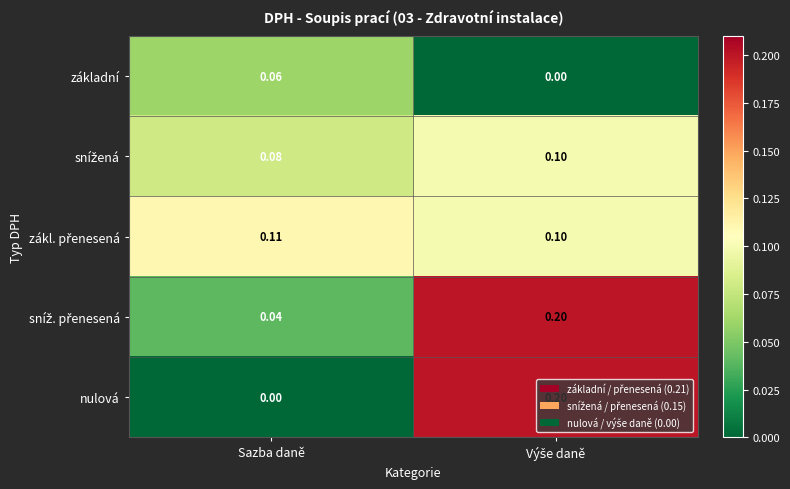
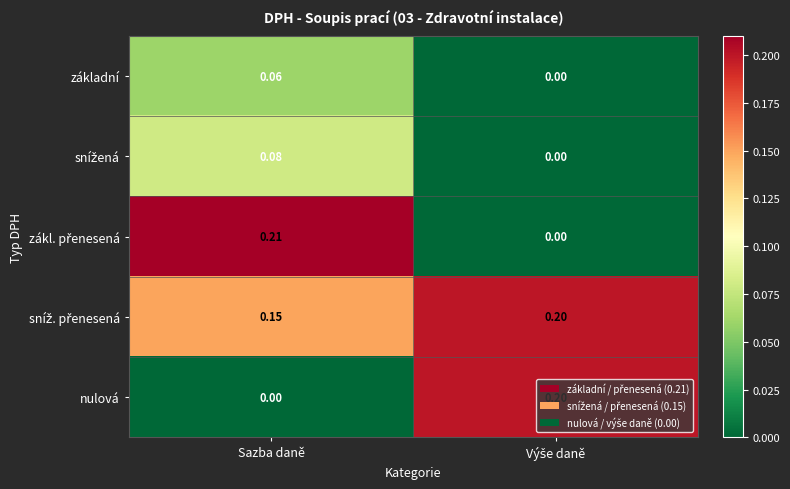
  {
    "základní": {
      "Sazba daně": 0.06,
      "Výše daně": 0.00
    },
    "snížená": {
      "Sazba daně": 0.08,
-     "Výše daně": 0.10
+     "Výše daně": 0.00
    },
    "zákl. přenesená": {
-     "Sazba daně": 0.11,
-     "Výše daně": 0.10
+     "Sazba daně": 0.21,
+     "Výše daně": 0.00
    },
    "sníž. přenesená": {
-     "Sazba daně": 0.04,
+     "Sazba daně": 0.15,
      "Výše daně": 0.20
    },
    "nulová": {
      "Sazba daně": 0.00
    }
  }
